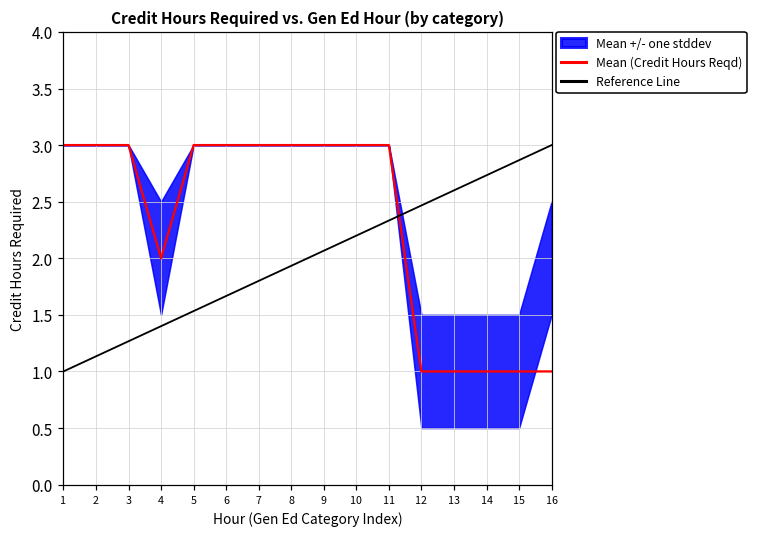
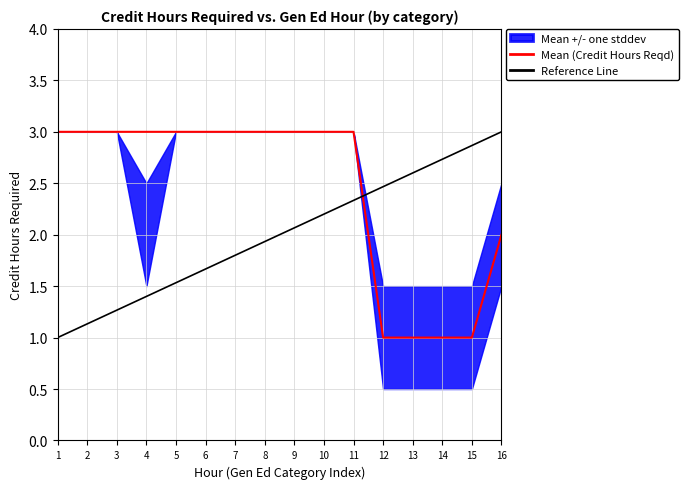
  {
    "Mean (Credit Hours Reqd)": {
-     "4": 2,
+     "4": 3,
      "12": 1,
      "13": 1,
      "14": 1,
      "15": 1,
-     "16": 1
+     "16": 2
    },
    "Reference Line": {
      "1": 1,
      "16": 3
    }
  }
